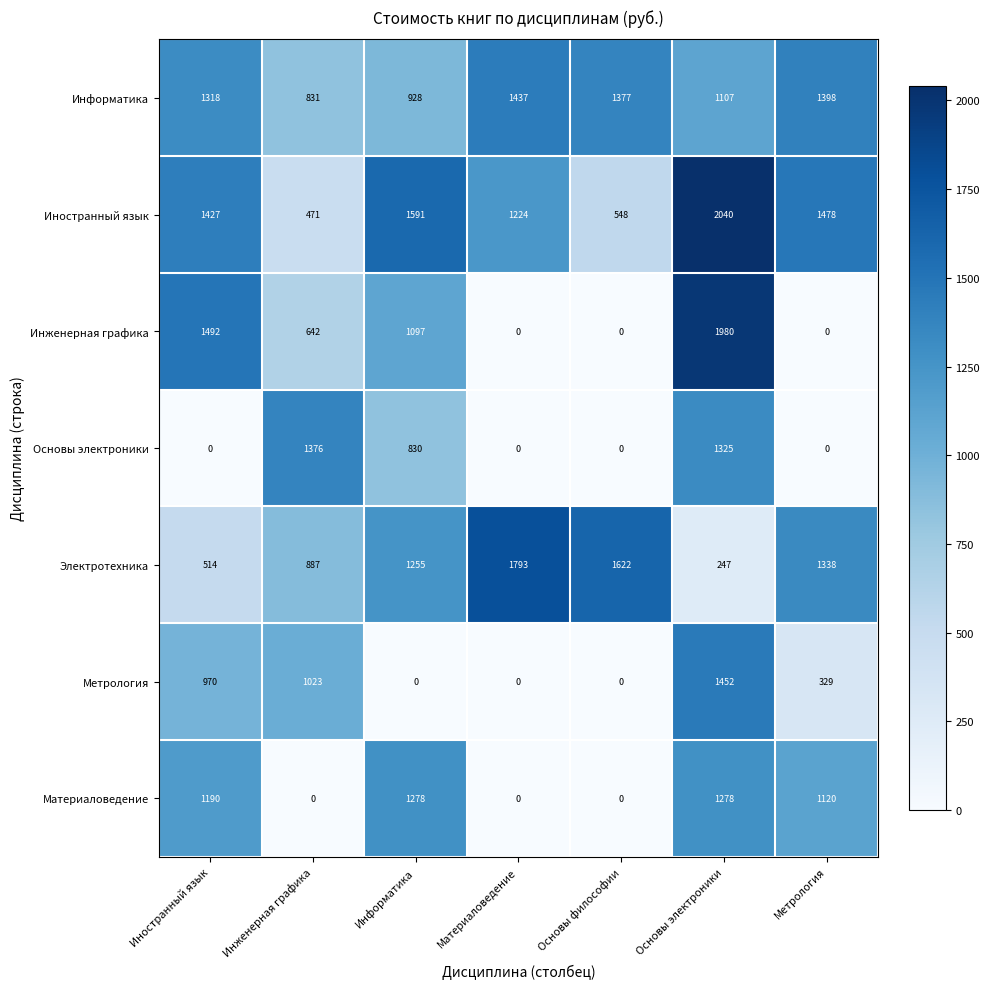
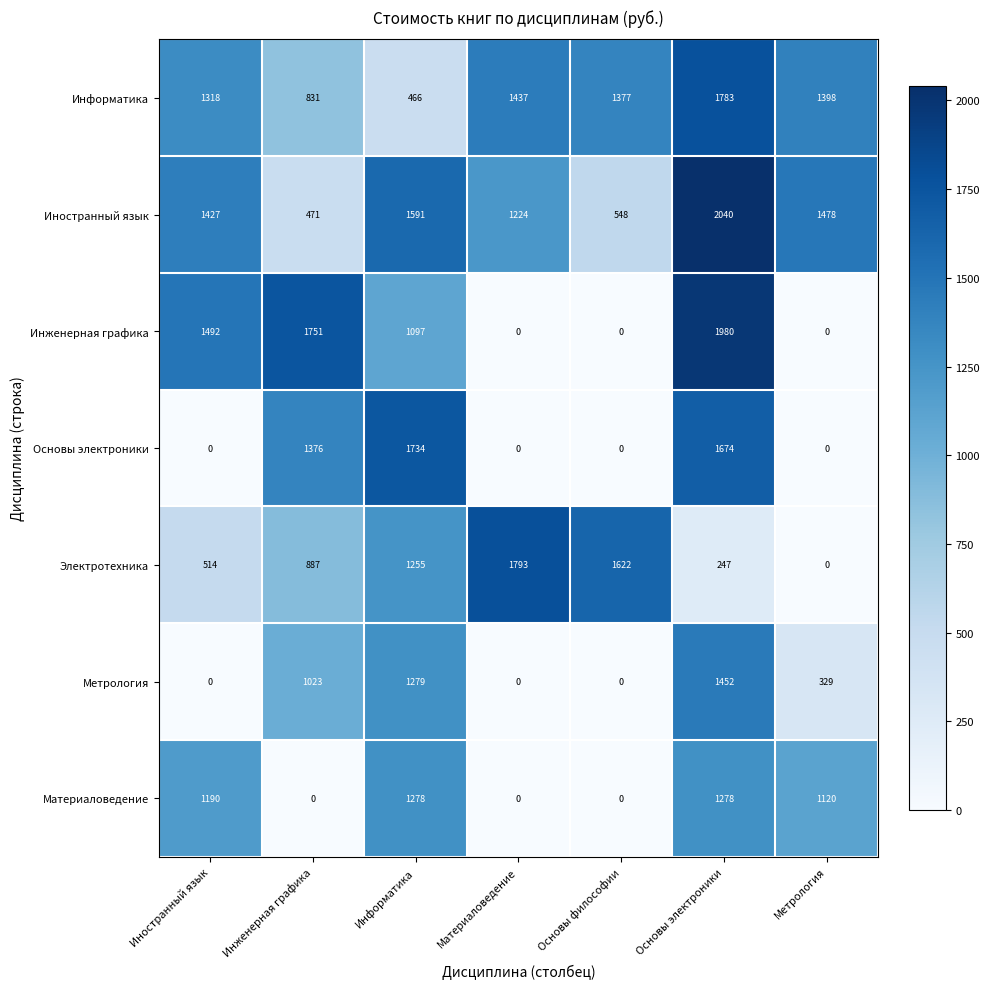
  {
    "Информатика": {
      "Иностранный язык": 1318,
      "Инженерная графика": 831,
-     "Информатика": 928,
+     "Информатика": 466,
      "Материаловедение": 1437,
      "Основы философии": 1377,
-     "Основы электроники": 1107,
+     "Основы электроники": 1783,
      "Метрология": 1398
    },
    "Иностранный язык": {
      "Иностранный язык": 1427,
      "Инженерная графика": 471,
      "Информатика": 1591,
      "Материаловедение": 1224,
      "Основы философии": 548,
      "Основы электроники": 2040,
      "Метрология": 1478
    },
    "Инженерная графика": {
      "Иностранный язык": 1492,
-     "Инженерная графика": 642,
+     "Инженерная графика": 1751,
      "Информатика": 1097,
      "Материаловедение": 0,
      "Основы философии": 0,
      "Основы электроники": 1980,
      "Метрология": 0
    },
    "Основы электроники": {
      "Иностранный язык": 0,
      "Инженерная графика": 1376,
-     "Информатика": 830,
+     "Информатика": 1734,
      "Материаловедение": 0,
      "Основы философии": 0,
-     "Основы электроники": 1325,
+     "Основы электроники": 1674,
      "Метрология": 0
    },
    "Электротехника": {
      "Иностранный язык": 514,
      "Инженерная графика": 887,
      "Информатика": 1255,
      "Материаловедение": 1793,
      "Основы философии": 1622,
      "Основы электроники": 247,
-     "Метрология": 1338
+     "Метрология": 0
    },
    "Метрология": {
-     "Иностранный язык": 970,
+     "Иностранный язык": 0,
      "Инженерная графика": 1023,
-     "Информатика": 0,
+     "Информатика": 1279,
      "Материаловедение": 0,
      "Основы философии": 0,
      "Основы электроники": 1452,
      "Метрология": 329
    },
    "Материаловедение": {
      "Иностранный язык": 1190,
      "Инженерная графика": 0,
      "Информатика": 1278,
      "Материаловедение": 0,
      "Основы философии": 0,
      "Основы электроники": 1278,
      "Метрология": 1120
    }
  }
